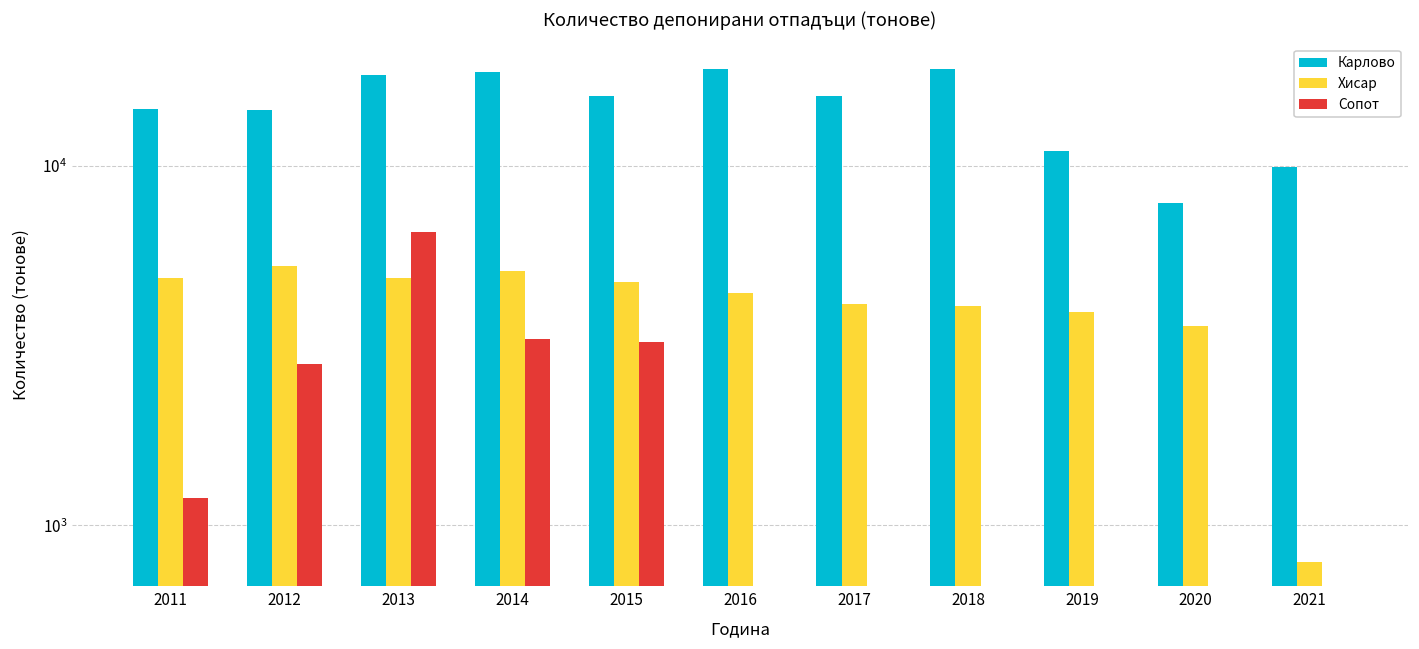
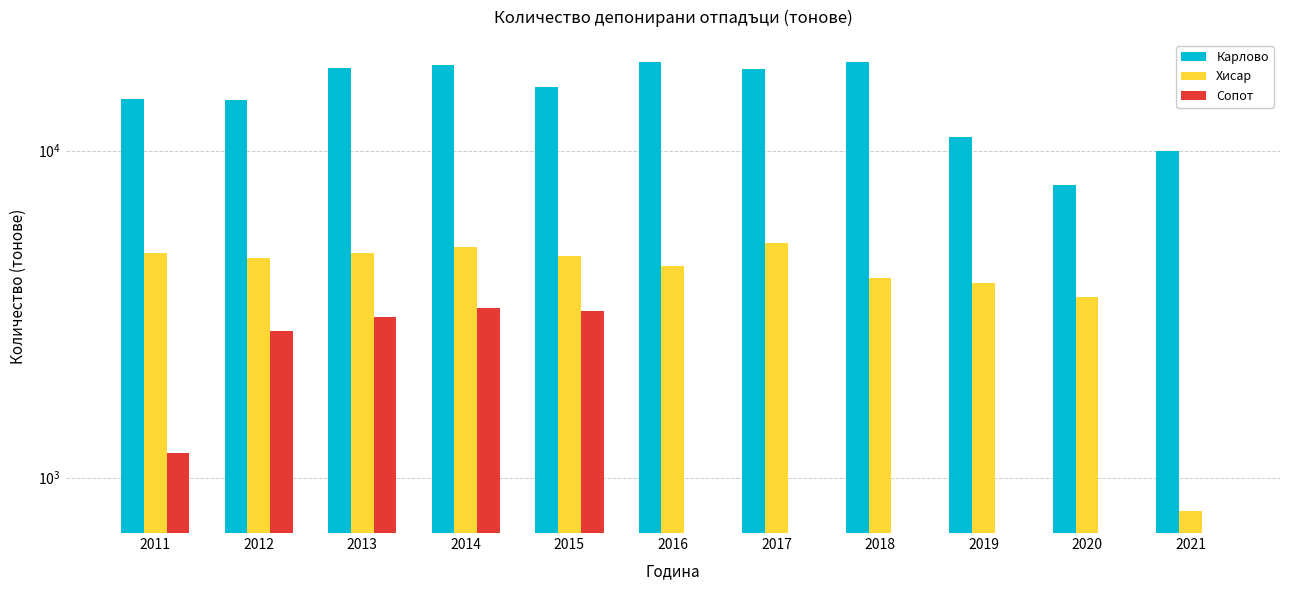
  {
    "Карлово": {
      "2011": 14000,
      "2012": 14000,
      "2013": 18000,
      "2014": 18000,
      "2015": 16000,
      "2016": 19000,
-     "2017": 16000,
+     "2017": 18000,
      "2018": 19000,
      "2019": 11000,
      "2020": 7900,
      "2021": 9900
    },
    "Хисар": {
      "2011": 4900,
-     "2012": 5300,
+     "2012": 4700,
      "2013": 4900,
      "2014": 5100,
      "2015": 4700,
      "2016": 4400,
-     "2017": 4100,
+     "2017": 5200,
      "2018": 4100,
      "2019": 3900,
      "2020": 3600,
      "2021": 790
    },
    "Сопот": {
      "2011": 1190,
      "2012": 2800,
-     "2013": 6500,
+     "2013": 3100,
      "2014": 3300,
      "2015": 3200
    }
  }
